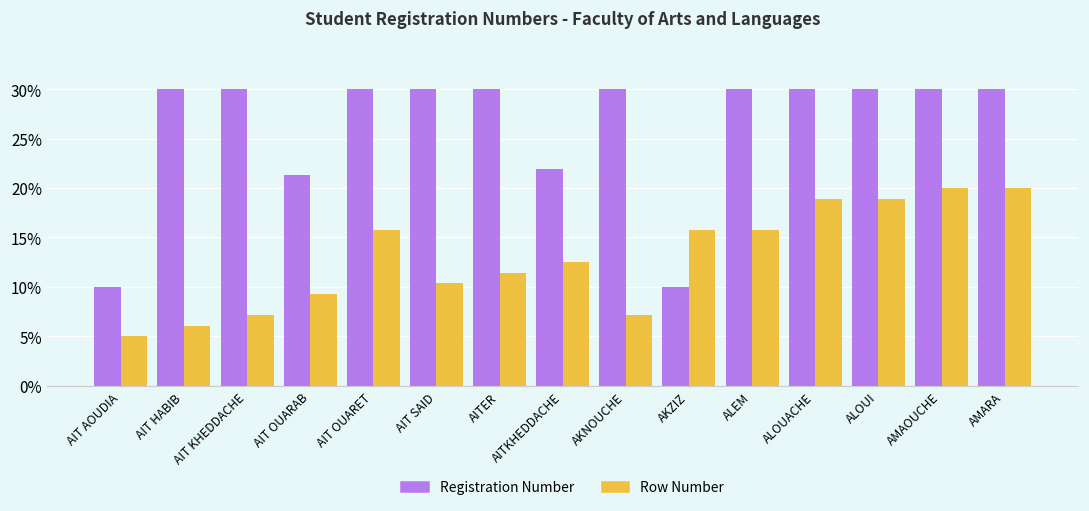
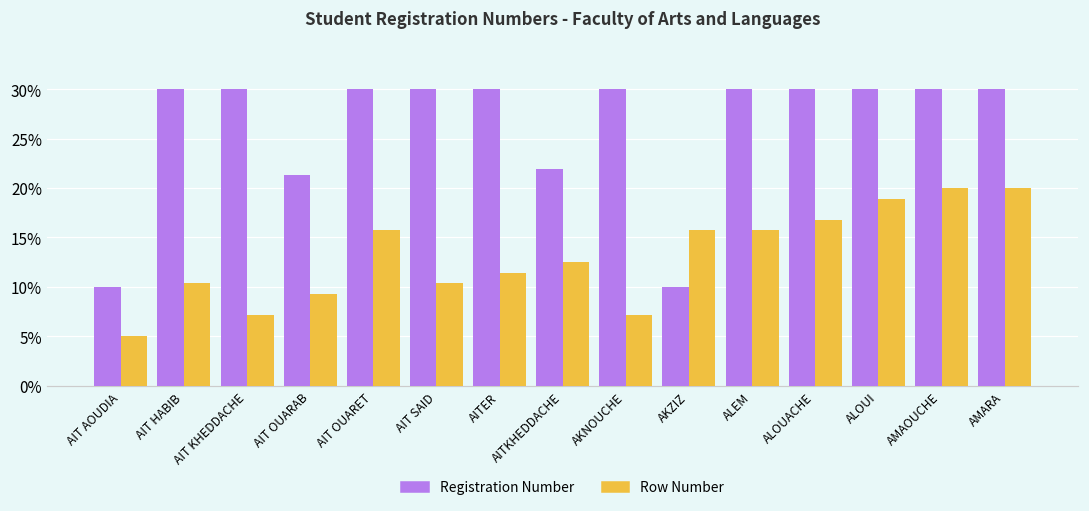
  {
    "Registration Number": {
      "AIT AOUDIA": "10%",
      "AIT HABIB": "30%",
      "AIT KHEDDACHE": "30%",
      "AIT OUARAB": "21%",
      "AIT OUARET": "30%",
      "AIT SAID": "30%",
      "AITER": "30%",
      "AITKHEDDACHE": "22%",
      "AKNOUCHE": "30%",
      "AKZIZ": "10%",
      "ALEM": "30%",
      "ALOUACHE": "30%",
      "ALOUI": "30%",
      "AMAOUCHE": "30%",
      "AMARA": "30%"
    },
    "Row Number": {
      "AIT AOUDIA": "5%",
-     "AIT HABIB": "6%",
+     "AIT HABIB": "10%",
      "AIT KHEDDACHE": "7%",
      "AIT OUARAB": "9%",
      "AIT OUARET": "16%",
      "AIT SAID": "10%",
      "AITER": "11%",
      "AITKHEDDACHE": "13%",
      "AKNOUCHE": "7%",
      "AKZIZ": "16%",
      "ALEM": "16%",
-     "ALOUACHE": "19%",
+     "ALOUACHE": "17%",
      "ALOUI": "19%",
      "AMAOUCHE": "20%",
      "AMARA": "20%"
    }
  }
